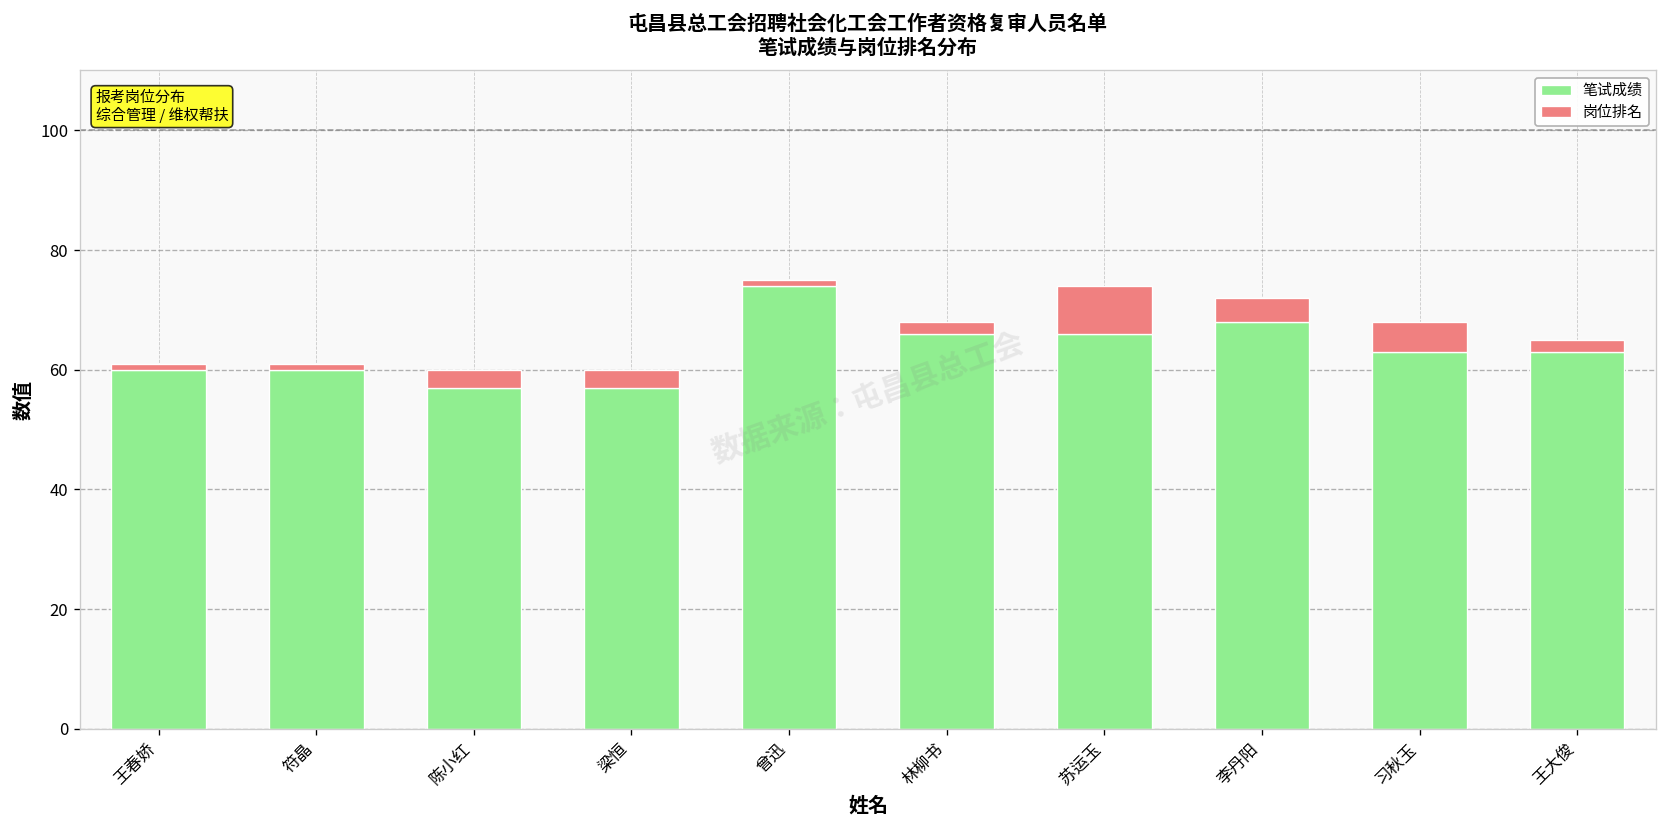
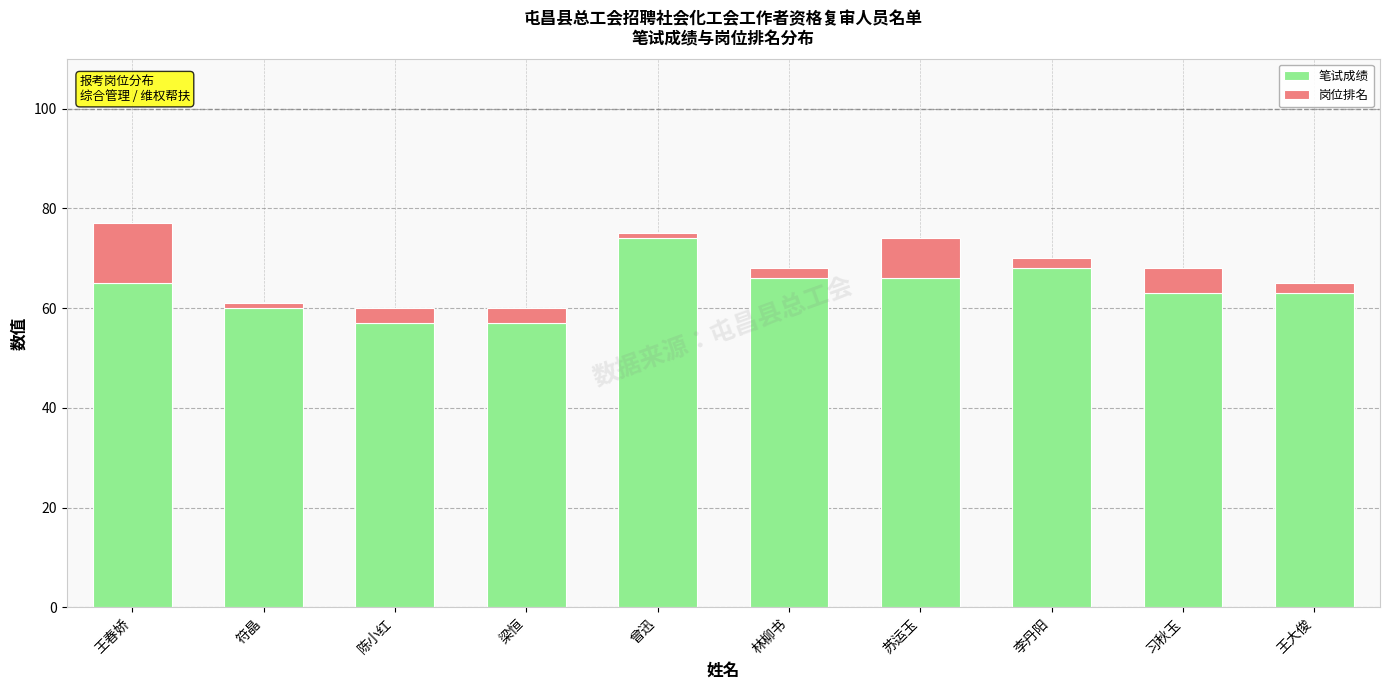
  {
    "笔试成绩": {
-     "王春娇": 60,
+     "王春娇": 65,
      "符晶": 60,
      "陈小红": 57,
      "梁恒": 57,
      "曾迅": 74,
      "林柳书": 66,
      "苏运玉": 66,
      "李丹阳": 68,
      "习秋玉": 63,
      "王大俊": 63
    },
    "岗位排名": {
-     "王春娇": 1,
+     "王春娇": 12,
      "符晶": 1,
      "陈小红": 3,
      "梁恒": 3,
      "曾迅": 1,
      "林柳书": 2,
      "苏运玉": 8,
-     "李丹阳": 4,
+     "李丹阳": 2,
      "习秋玉": 5,
      "王大俊": 2
    }
  }
